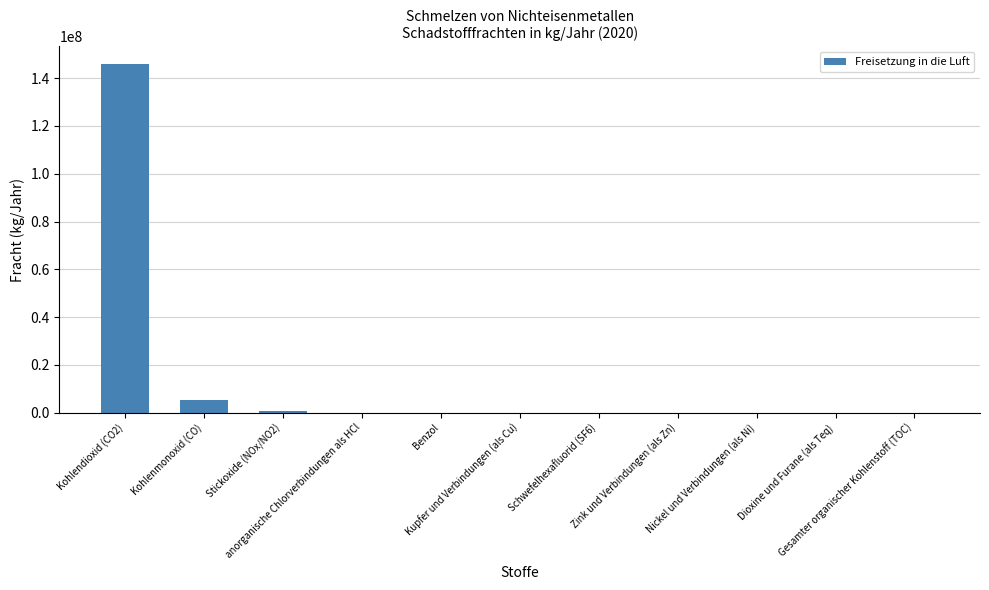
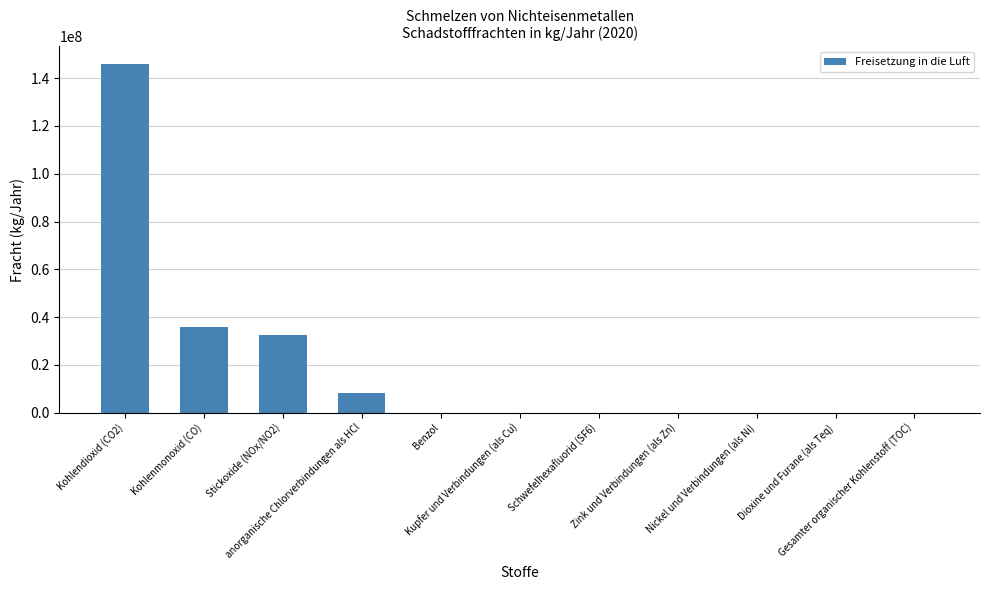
  {
    "Kohlendioxid (CO2)": 146000000,
-   "Kohlenmonoxid (CO)": 5000000,
-   "Stickoxide (NOx/NO2)": 1000000,
-   "anorganische Chlorverbindungen als HCl": 0,
+   "Kohlenmonoxid (CO)": 36000000,
+   "Stickoxide (NOx/NO2)": 32000000,
+   "anorganische Chlorverbindungen als HCl": 8000000,
    "Zink und Verbindungen (als Zn)": 0,
    "Nickel und Verbindungen (als Ni)": 0,
    "Dioxine und Furane (als Teq)": 0,
    "Gesamter organischer Kohlenstoff (TOC)": 0
  }
